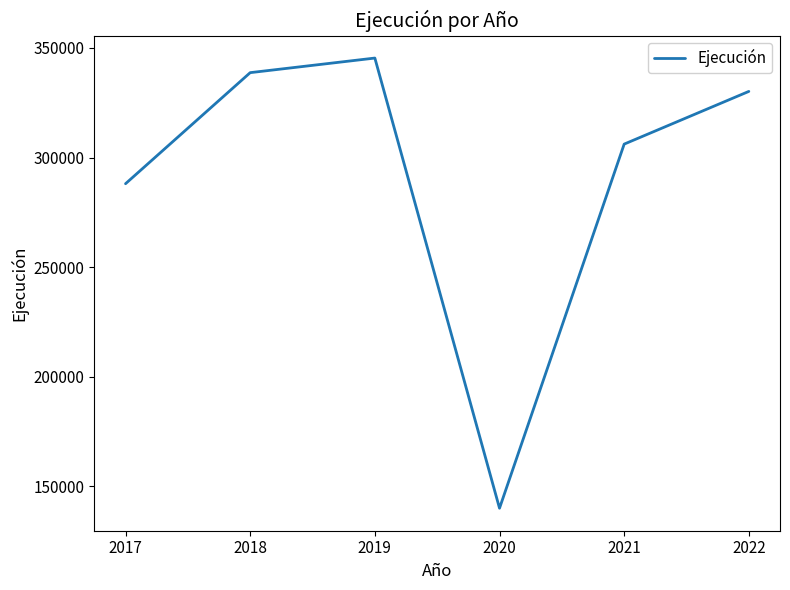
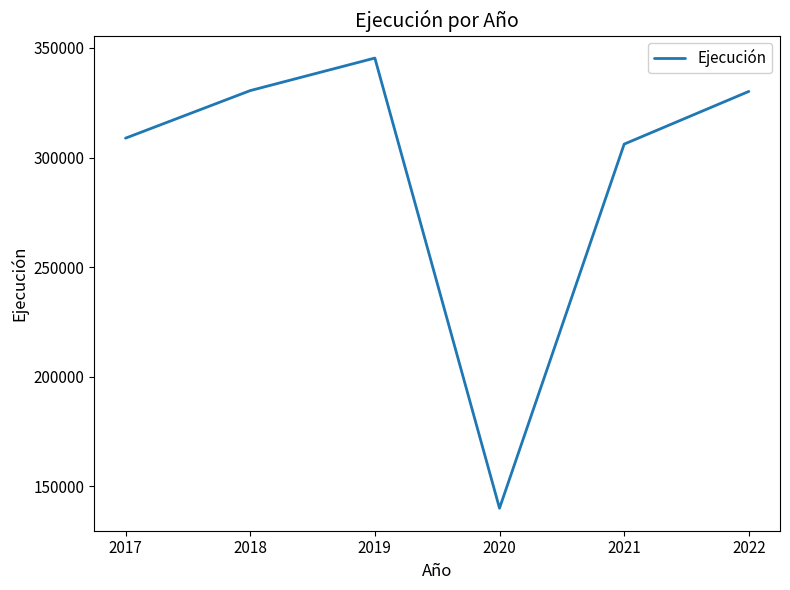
  {
-   "2017": 288000,
-   "2018": 339000,
+   "2017": 309000,
+   "2018": 331000,
    "2019": 345000,
    "2020": 140000,
    "2021": 306000,
    "2022": 330000
  }
